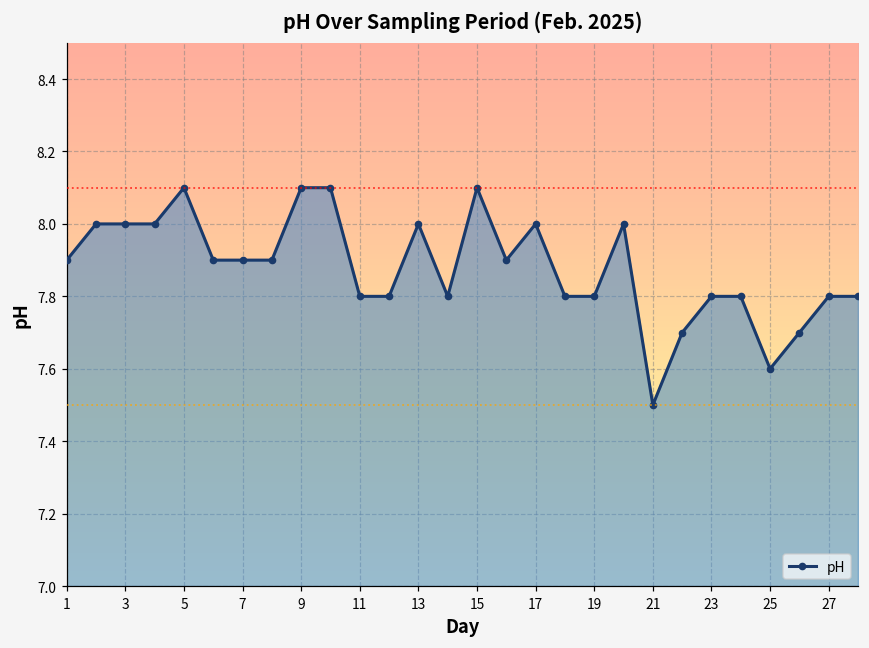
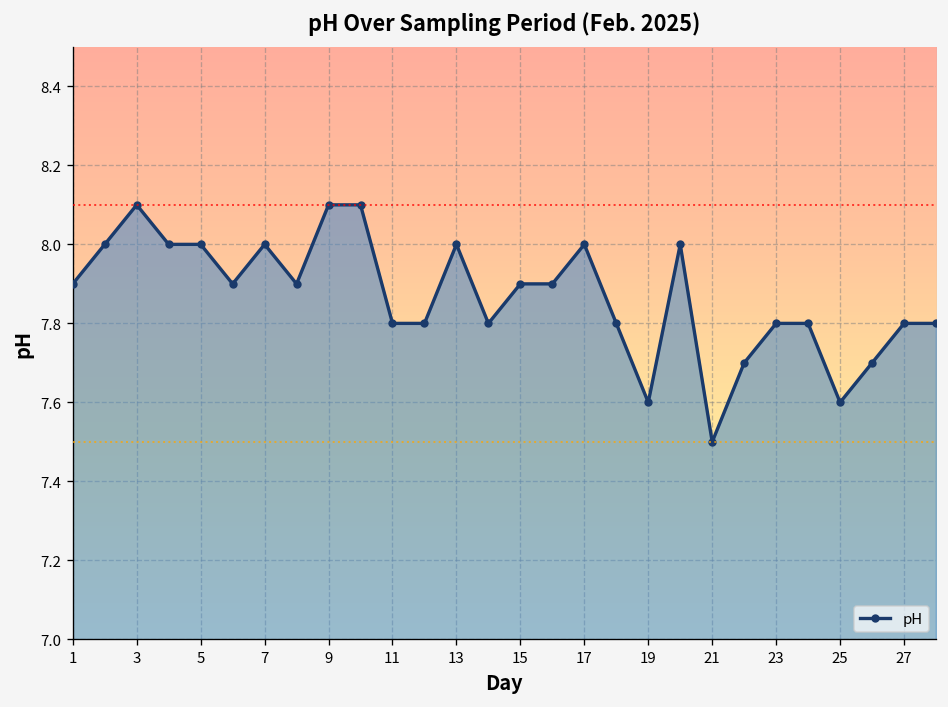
  {
    "1": 7.9,
-   "3": 8.0,
-   "5": 8.1,
-   "7": 7.9,
+   "3": 8.1,
+   "5": 8.0,
+   "7": 8.0,
    "9": 8.1,
    "11": 7.8,
    "13": 8.0,
-   "15": 8.1,
+   "15": 7.9,
    "17": 8.0,
-   "19": 7.8,
+   "19": 7.6,
    "21": 7.5,
    "23": 7.8,
    "25": 7.6,
    "27": 7.8
  }
